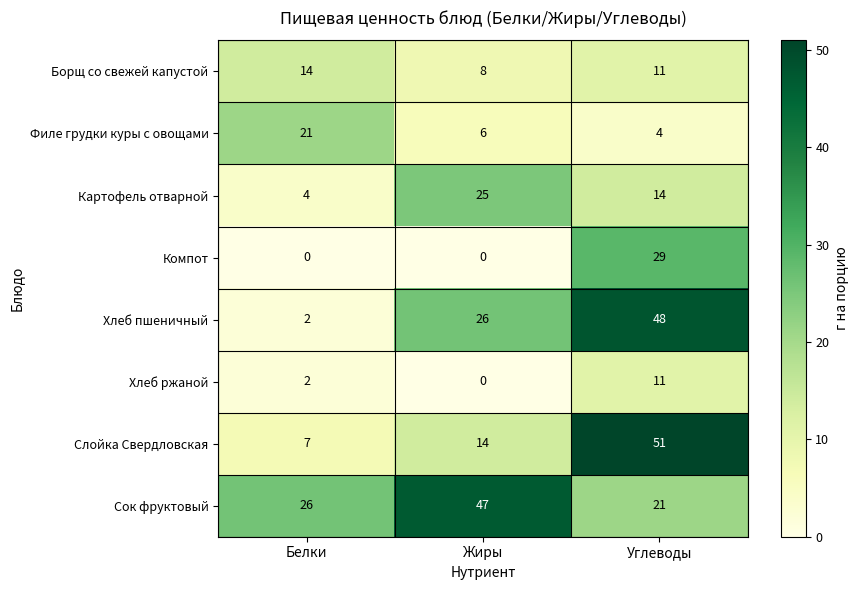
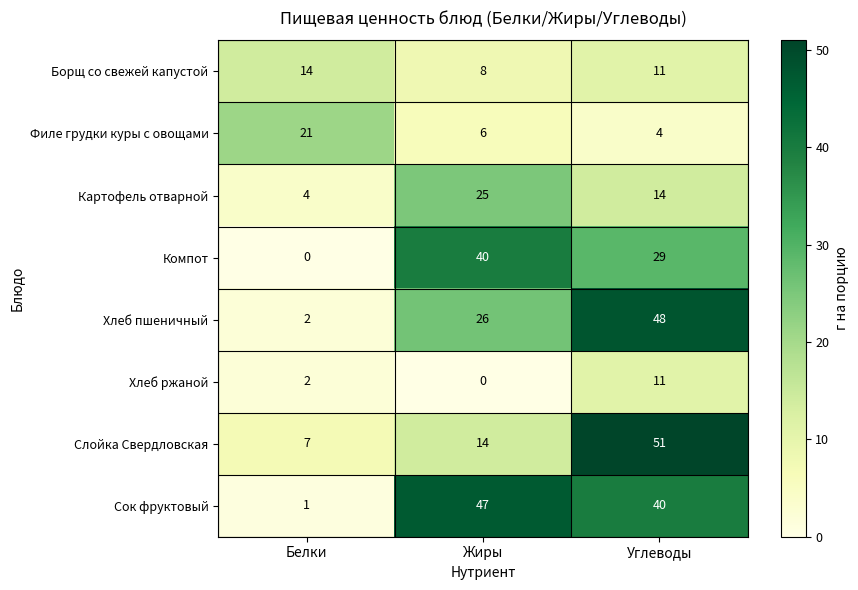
  {
    "Борщ со свежей капустой": {
      "Белки": 14,
      "Жиры": 8,
      "Углеводы": 11
    },
    "Филе грудки куры с овощами": {
      "Белки": 21,
      "Жиры": 6,
      "Углеводы": 4
    },
    "Картофель отварной": {
      "Белки": 4,
      "Жиры": 25,
      "Углеводы": 14
    },
    "Компот": {
      "Белки": 0,
-     "Жиры": 0,
+     "Жиры": 40,
      "Углеводы": 29
    },
    "Хлеб пшеничный": {
      "Белки": 2,
      "Жиры": 26,
      "Углеводы": 48
    },
    "Хлеб ржаной": {
      "Белки": 2,
      "Жиры": 0,
      "Углеводы": 11
    },
    "Слойка Свердловская": {
      "Белки": 7,
      "Жиры": 14,
      "Углеводы": 51
    },
    "Сок фруктовый": {
-     "Белки": 26,
+     "Белки": 1,
      "Жиры": 47,
-     "Углеводы": 21
+     "Углеводы": 40
    }
  }
